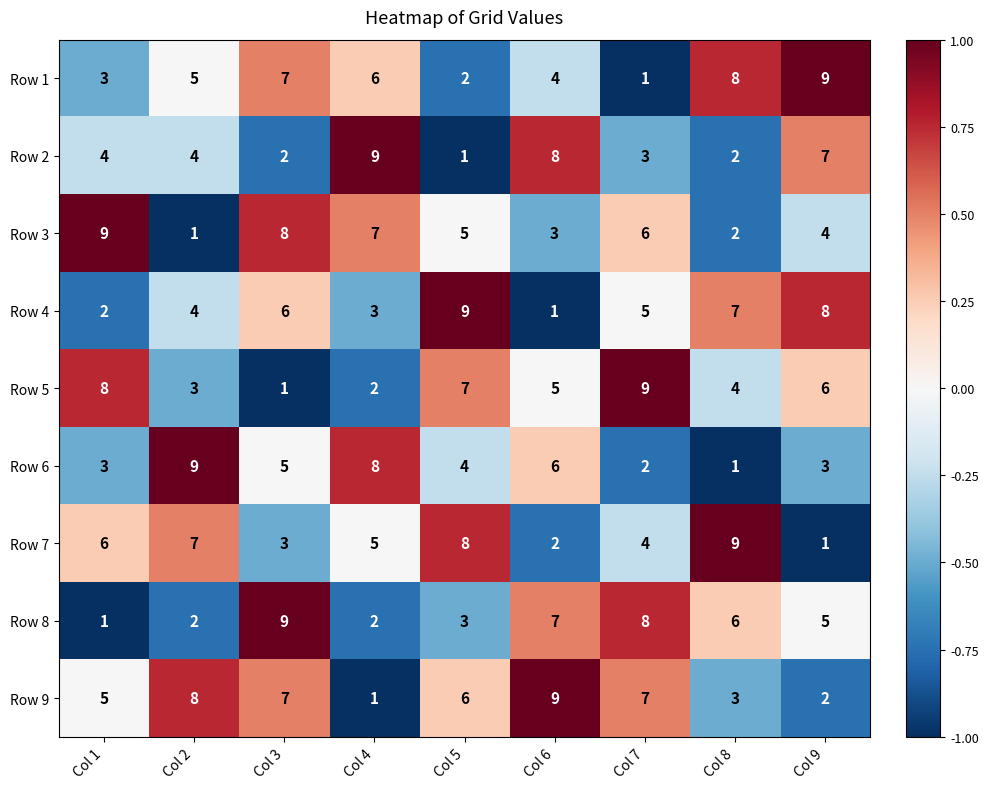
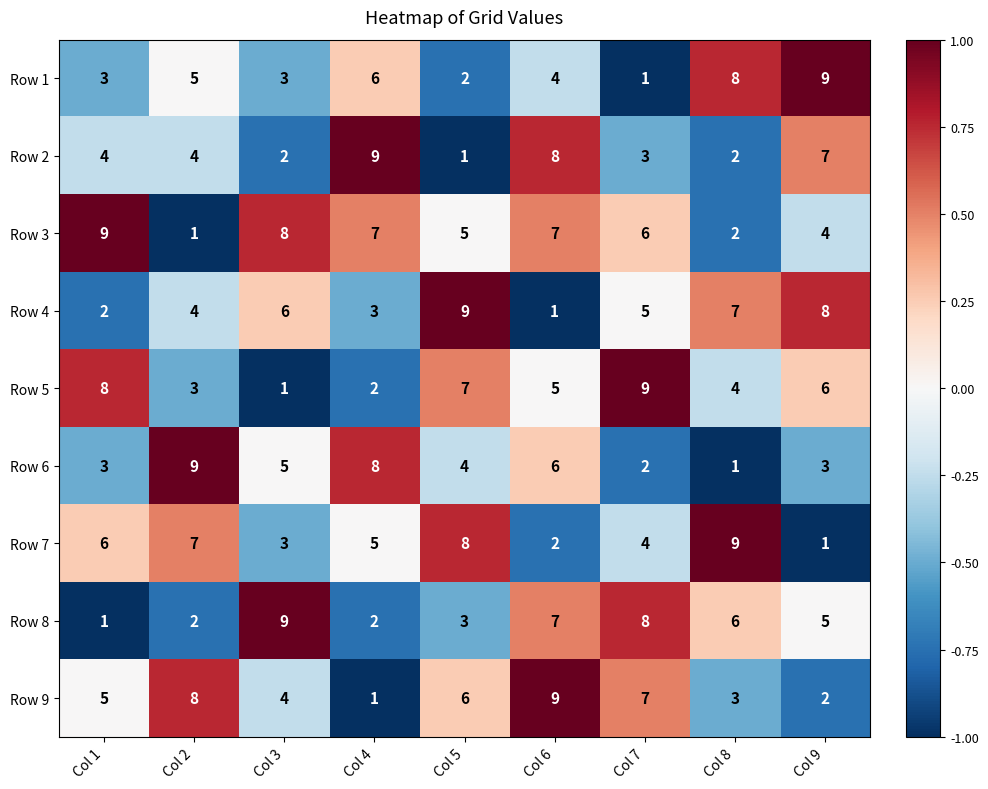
  {
    "Row 1": {
      "Col 1": 3,
      "Col 2": 5,
-     "Col 3": 7,
+     "Col 3": 3,
      "Col 4": 6,
      "Col 5": 2,
      "Col 6": 4,
      "Col 7": 1,
      "Col 8": 8,
      "Col 9": 9
    },
    "Row 2": {
      "Col 1": 4,
      "Col 2": 4,
      "Col 3": 2,
      "Col 4": 9,
      "Col 5": 1,
      "Col 6": 8,
      "Col 7": 3,
      "Col 8": 2,
      "Col 9": 7
    },
    "Row 3": {
      "Col 1": 9,
      "Col 2": 1,
      "Col 3": 8,
      "Col 4": 7,
      "Col 5": 5,
-     "Col 6": 3,
+     "Col 6": 7,
      "Col 7": 6,
      "Col 8": 2,
      "Col 9": 4
    },
    "Row 4": {
      "Col 1": 2,
      "Col 2": 4,
      "Col 3": 6,
      "Col 4": 3,
      "Col 5": 9,
      "Col 6": 1,
      "Col 7": 5,
      "Col 8": 7,
      "Col 9": 8
    },
    "Row 5": {
      "Col 1": 8,
      "Col 2": 3,
      "Col 3": 1,
      "Col 4": 2,
      "Col 5": 7,
      "Col 6": 5,
      "Col 7": 9,
      "Col 8": 4,
      "Col 9": 6
    },
    "Row 6": {
      "Col 1": 3,
      "Col 2": 9,
      "Col 3": 5,
      "Col 4": 8,
      "Col 5": 4,
      "Col 6": 6,
      "Col 7": 2,
      "Col 8": 1,
      "Col 9": 3
    },
    "Row 7": {
      "Col 1": 6,
      "Col 2": 7,
      "Col 3": 3,
      "Col 4": 5,
      "Col 5": 8,
      "Col 6": 2,
      "Col 7": 4,
      "Col 8": 9,
      "Col 9": 1
    },
    "Row 8": {
      "Col 1": 1,
      "Col 2": 2,
      "Col 3": 9,
      "Col 4": 2,
      "Col 5": 3,
      "Col 6": 7,
      "Col 7": 8,
      "Col 8": 6,
      "Col 9": 5
    },
    "Row 9": {
      "Col 1": 5,
      "Col 2": 8,
-     "Col 3": 7,
+     "Col 3": 4,
      "Col 4": 1,
      "Col 5": 6,
      "Col 6": 9,
      "Col 7": 7,
      "Col 8": 3,
      "Col 9": 2
    }
  }
